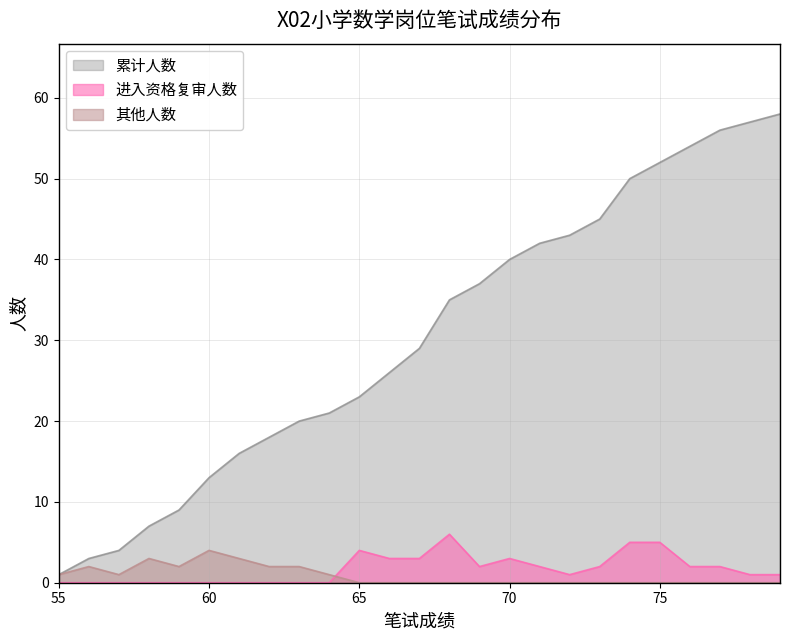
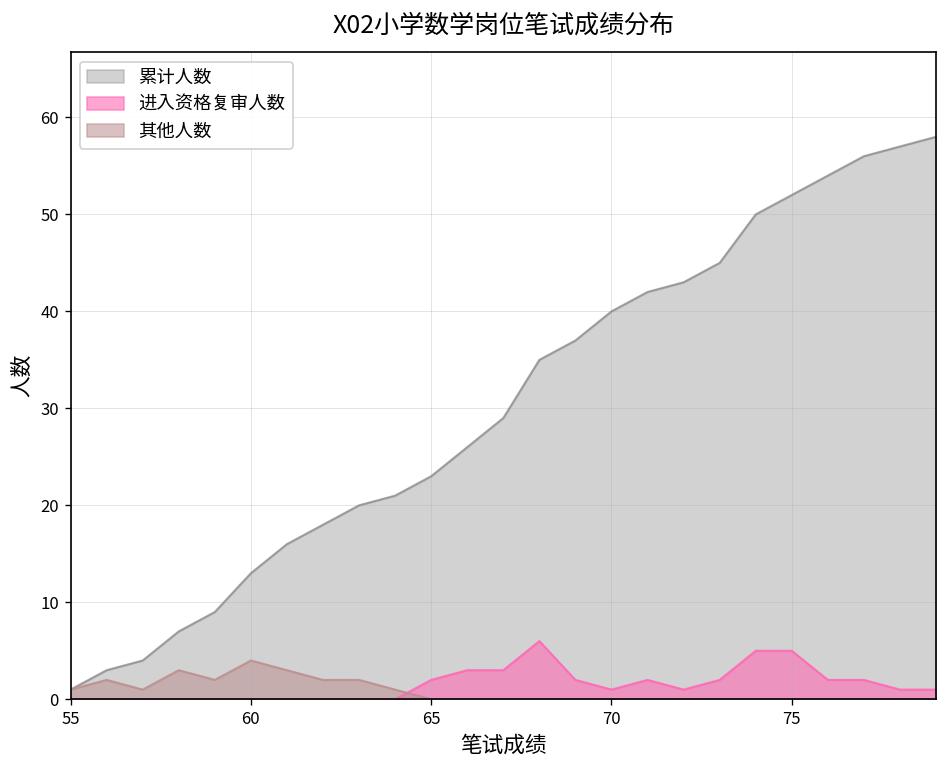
  {
    "进入资格复审人数": {
      "55": 0,
      "60": 0,
-     "65": 4,
-     "70": 3,
+     "65": 2,
+     "70": 1,
      "75": 5
    }
  }
